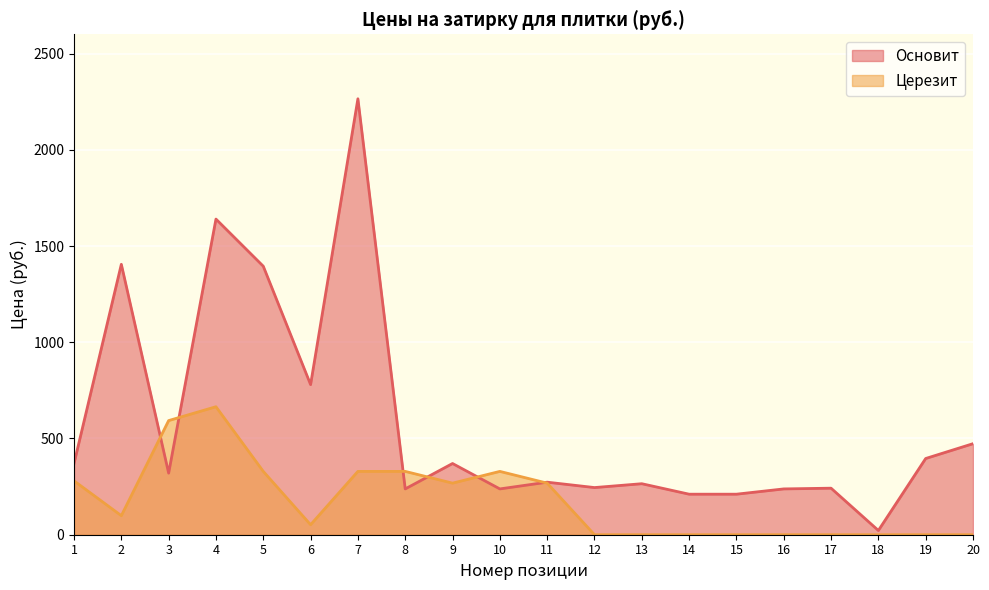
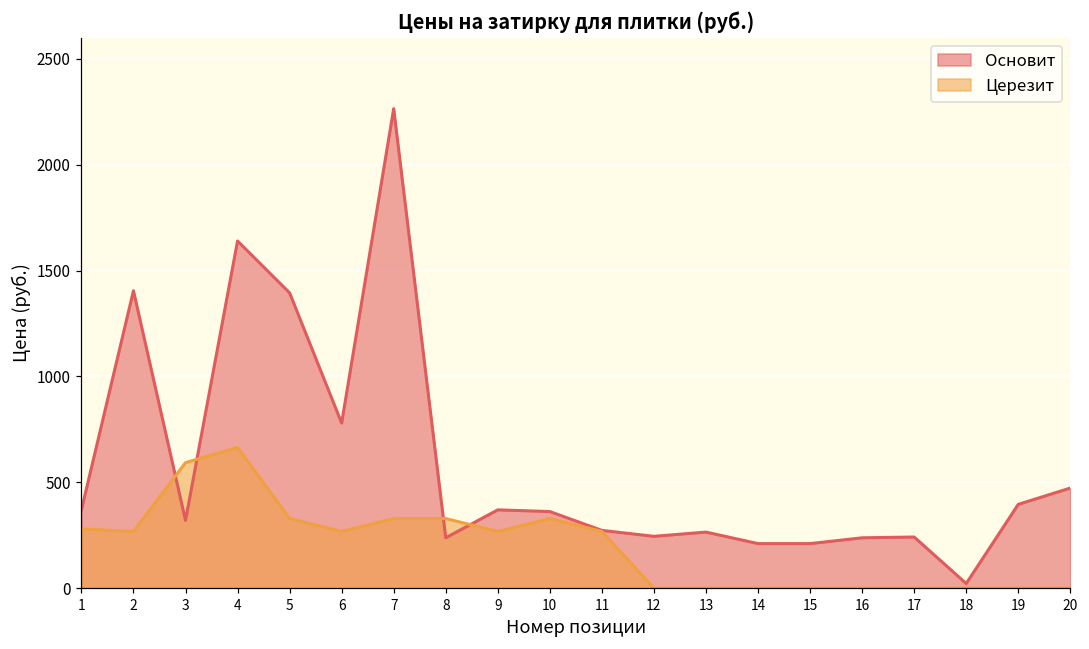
  {
    "Основит": {
      "1": 370,
      "2": 1410,
      "3": 320,
      "4": 1640,
      "5": 1400,
      "6": 780,
      "7": 2270,
      "8": 240,
      "9": 370,
-     "10": 240,
+     "10": 360,
      "12": 250,
      "13": 270,
      "14": 210,
      "15": 210,
      "16": 240,
      "17": 240,
      "18": 20,
      "19": 400,
      "20": 470
    },
    "Церезит": {
      "1": 280,
-     "2": 100,
+     "2": 270,
      "3": 590,
      "4": 670,
      "5": 330,
-     "6": 50,
+     "6": 270,
      "7": 330,
      "8": 330,
      "9": 270,
      "10": 330,
      "12": 0,
      "13": 0,
      "14": 0,
      "15": 0,
      "16": 0,
      "17": 0,
      "18": 0,
      "19": 0,
      "20": 0
    }
  }
